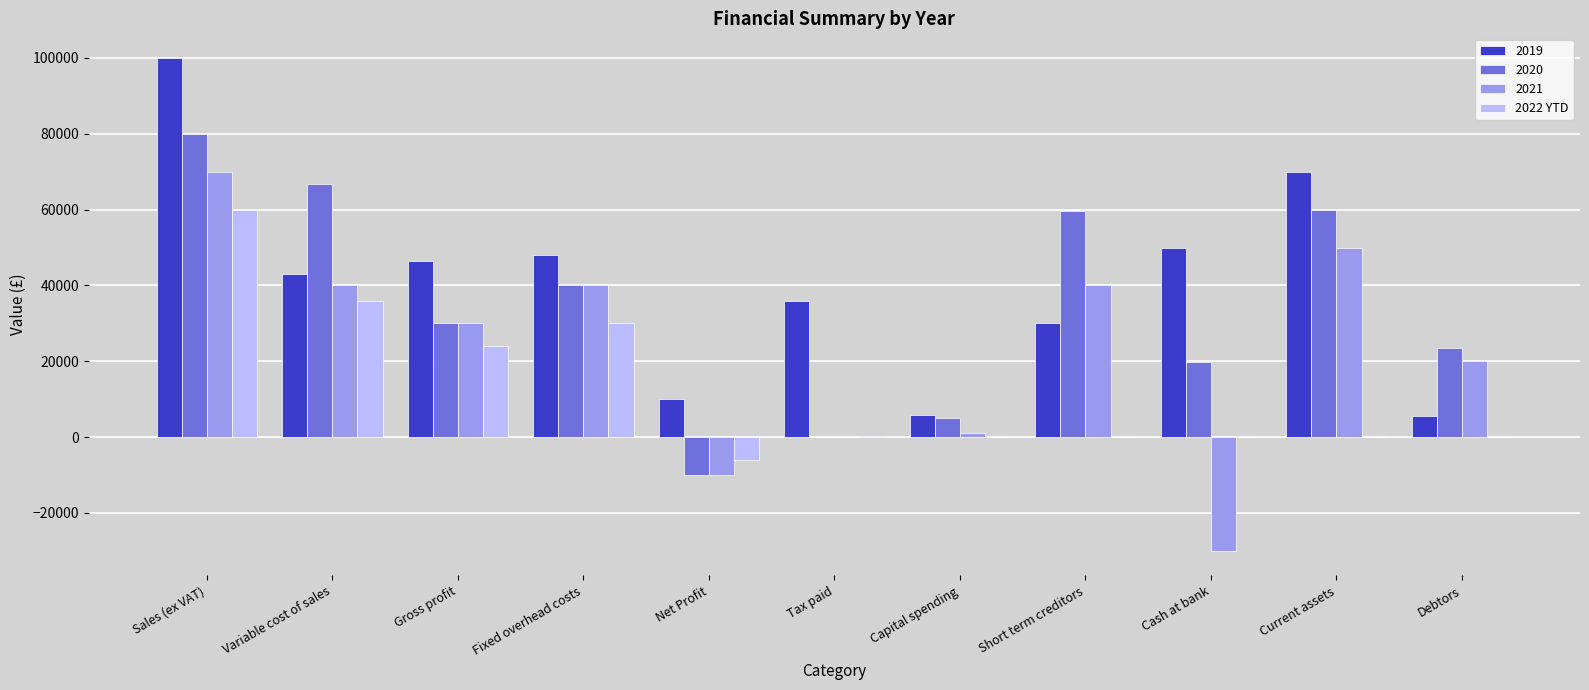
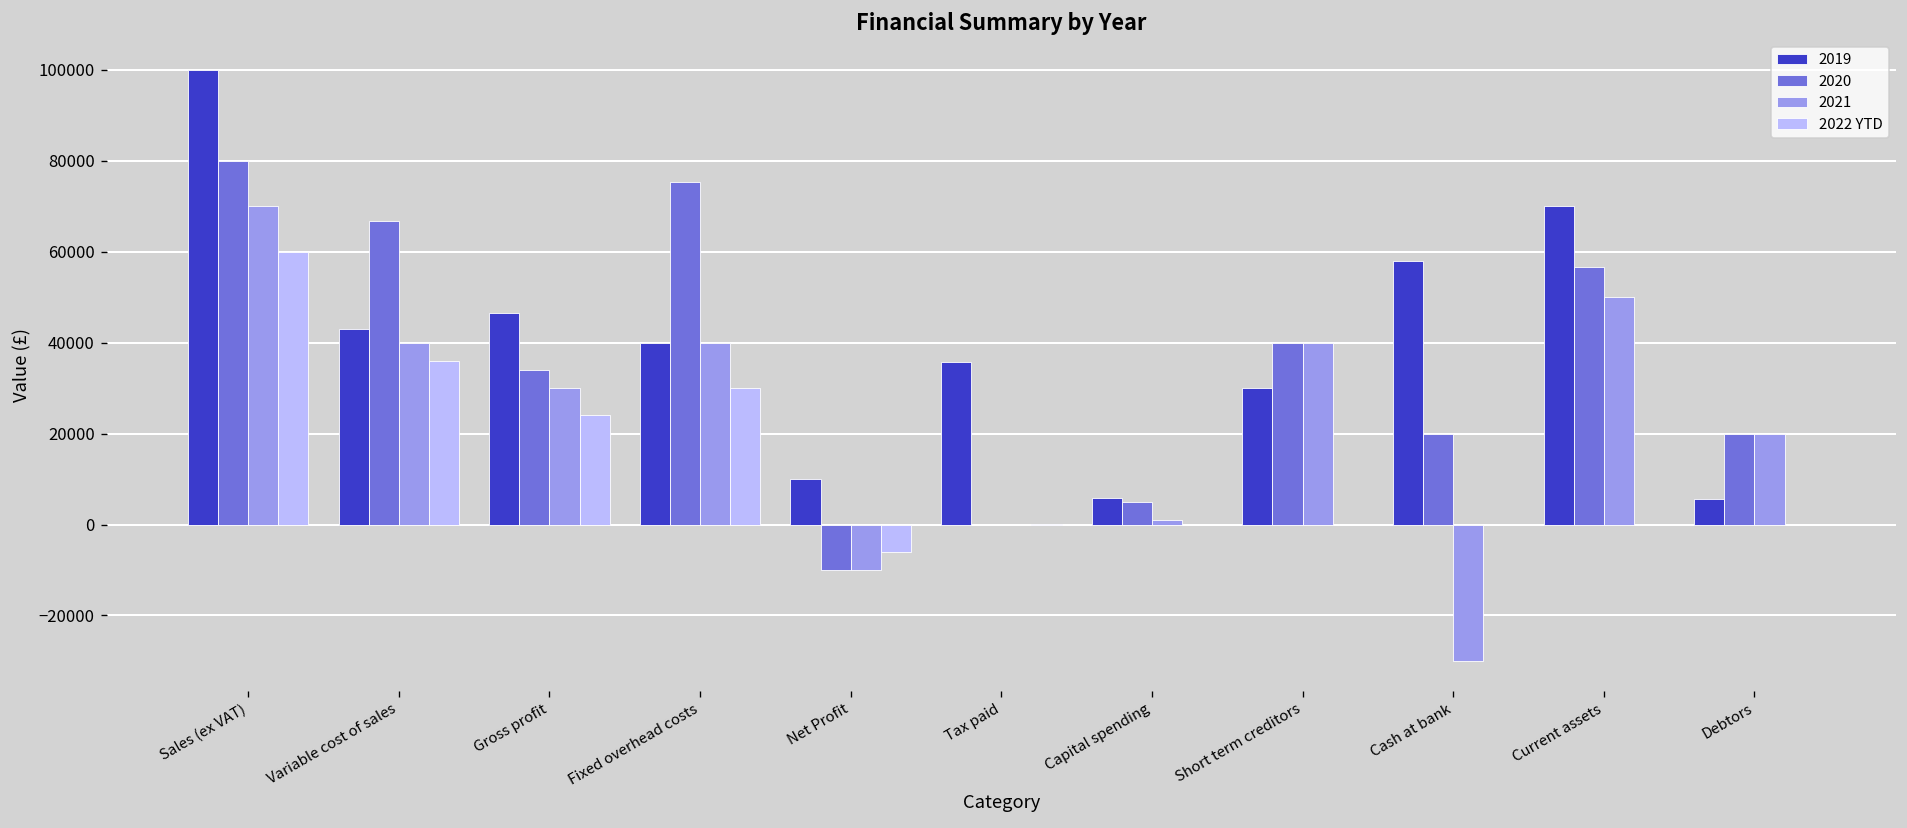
  {
    "2019": {
      "Sales (ex VAT)": 100000,
      "Variable cost of sales": 43000,
      "Gross profit": 47000,
-     "Fixed overhead costs": 48000,
+     "Fixed overhead costs": 40000,
      "Net Profit": 10000,
      "Tax paid": 36000,
      "Capital spending": 6000,
      "Short term creditors": 30000,
-     "Cash at bank": 50000,
+     "Cash at bank": 58000,
      "Current assets": 70000,
      "Debtors": 6000
    },
    "2020": {
      "Sales (ex VAT)": 80000,
      "Variable cost of sales": 67000,
-     "Gross profit": 30000,
-     "Fixed overhead costs": 40000,
+     "Gross profit": 34000,
+     "Fixed overhead costs": 75000,
      "Net Profit": -10000,
      "Tax paid": 0,
      "Capital spending": 5000,
-     "Short term creditors": 60000,
+     "Short term creditors": 40000,
      "Cash at bank": 20000,
-     "Current assets": 60000,
-     "Debtors": 23000
+     "Current assets": 57000,
+     "Debtors": 20000
    }
  }
